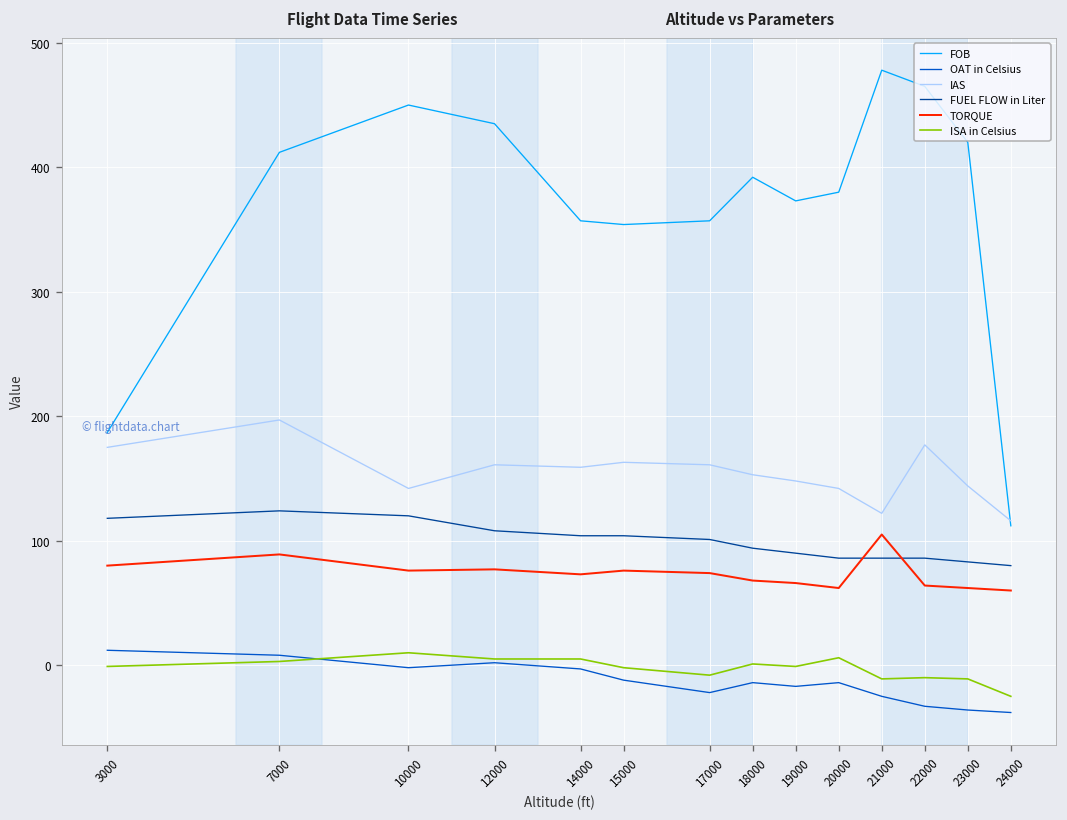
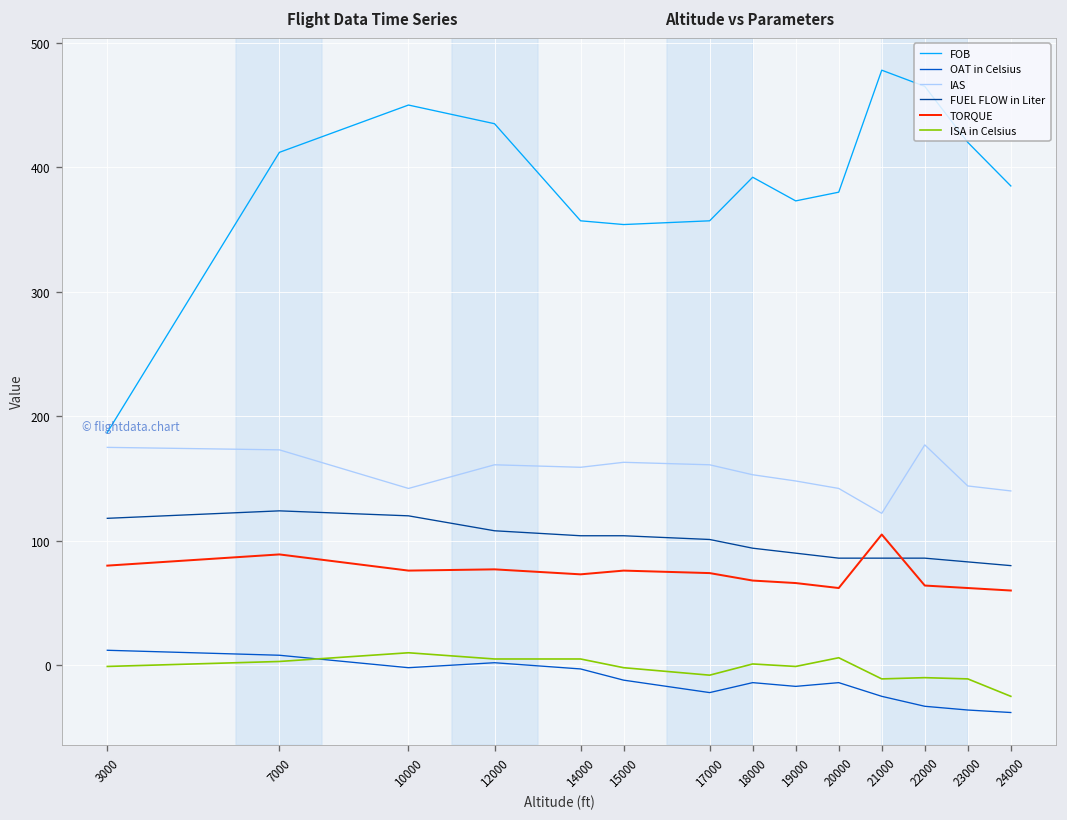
  {
    "FOB": {
      "3000": 187,
      "7000": 412,
      "10000": 450,
      "12000": 435,
      "14000": 357,
      "15000": 354,
      "17000": 357,
      "18000": 392,
      "19000": 373,
      "20000": 380,
      "21000": 478,
-     "24000": 112
+     "24000": 385
    },
    "IAS": {
      "3000": 175,
-     "7000": 197,
+     "7000": 173,
      "10000": 142,
      "12000": 161,
      "14000": 159,
      "15000": 163,
      "17000": 161,
      "18000": 153,
      "19000": 148,
      "20000": 142,
      "21000": 122,
      "22000": 177,
      "23000": 144,
-     "24000": 116
+     "24000": 140
    },
    "TORQUE": {
      "3000": 80,
      "7000": 89,
      "10000": 76,
      "12000": 77,
      "14000": 73,
      "15000": 76,
      "17000": 74,
      "18000": 68,
      "19000": 66,
      "20000": 62,
      "21000": 105,
      "22000": 64,
      "23000": 62,
      "24000": 60
    },
    "ISA in Celsius": {
      "3000": -1,
      "7000": 3,
      "10000": 10,
      "12000": 5,
      "14000": 5,
      "15000": -2,
      "17000": -8,
      "18000": 1,
      "19000": -1,
      "20000": 6,
      "21000": -11,
      "22000": -10,
      "23000": -11,
      "24000": -25
    }
  }
